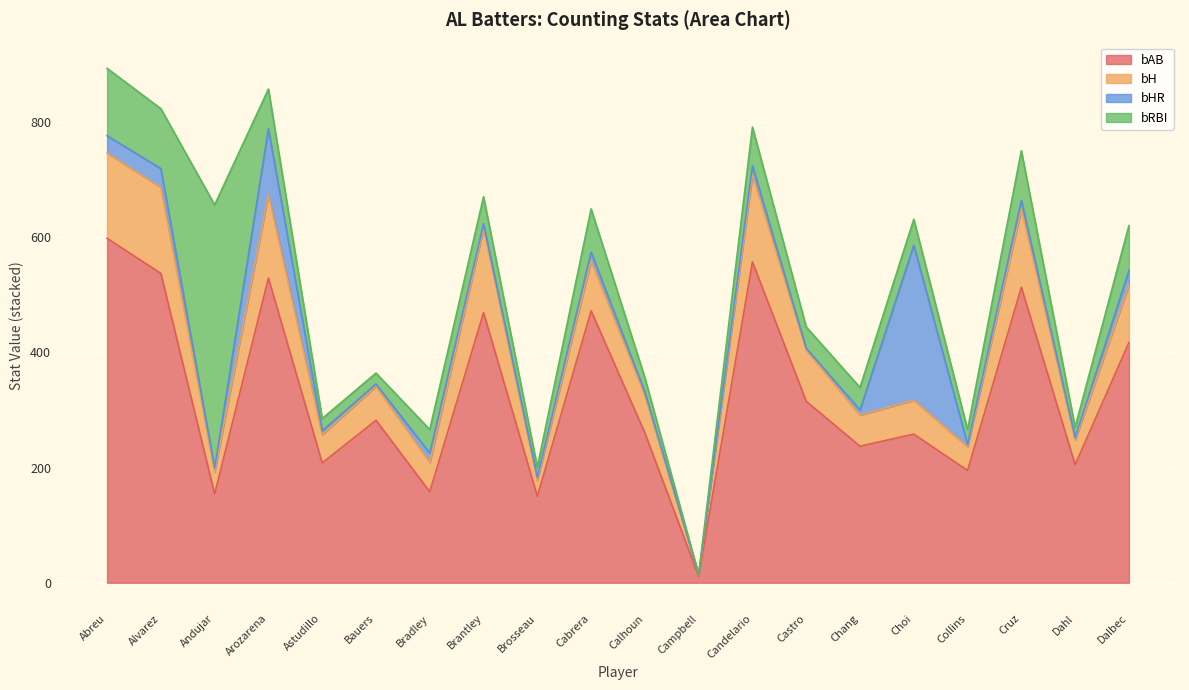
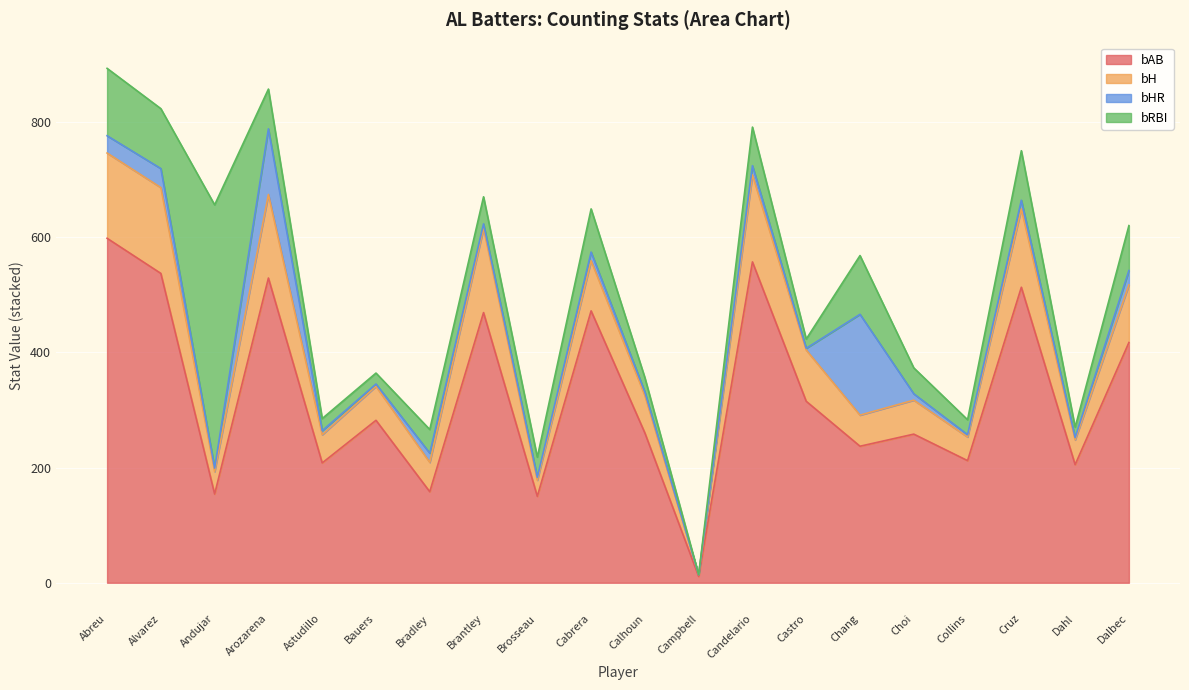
  {
    "bAB": {
      "Abreu": 600,
      "Alvarez": 540,
      "Andujar": 150,
      "Arozarena": 530,
      "Astudillo": 210,
      "Bauers": 280,
      "Bradley": 160,
      "Brantley": 470,
      "Brosseau": 150,
      "Cabrera": 470,
      "Calhoun": 260,
      "Candelario": 560,
      "Castro": 320,
      "Chang": 240,
      "Choi": 260,
-     "Collins": 200,
+     "Collins": 210,
      "Cruz": 510,
      "Dahl": 210,
      "Dalbec": 420
    },
    "bH": {
      "Abreu": 150,
      "Alvarez": 150,
      "Andujar": 40,
      "Arozarena": 150,
      "Astudillo": 50,
      "Bradley": 50,
      "Brantley": 150,
      "Brosseau": 30,
      "Cabrera": 90,
      "Calhoun": 70,
      "Candelario": 150,
      "Chang": 50,
      "Choi": 60,
      "Cruz": 140,
      "Dalbec": 100
    },
    "bHR": {
      "Abreu": 30,
      "Alvarez": 30,
      "Andujar": 10,
      "Arozarena": 110,
      "Astudillo": 10,
      "Bradley": 20,
      "Brantley": 10,
      "Brosseau": 10,
      "Cabrera": 20,
      "Calhoun": 10,
      "Candelario": 20,
-     "Chang": 10,
-     "Choi": 270,
+     "Chang": 180,
+     "Choi": 10,
      "Cruz": 20,
      "Dalbec": 30
    },
    "bRBI": {
      "Abreu": 120,
      "Alvarez": 100,
      "Andujar": 460,
      "Arozarena": 70,
      "Astudillo": 20,
      "Bauers": 20,
      "Bradley": 40,
      "Brantley": 50,
-     "Brosseau": 20,
+     "Brosseau": 40,
      "Cabrera": 80,
      "Calhoun": 30,
      "Candelario": 70,
-     "Castro": 40,
-     "Chang": 40,
+     "Castro": 20,
+     "Chang": 100,
      "Choi": 50,
      "Collins": 30,
      "Cruz": 90,
      "Dahl": 20,
      "Dalbec": 80
    }
  }
